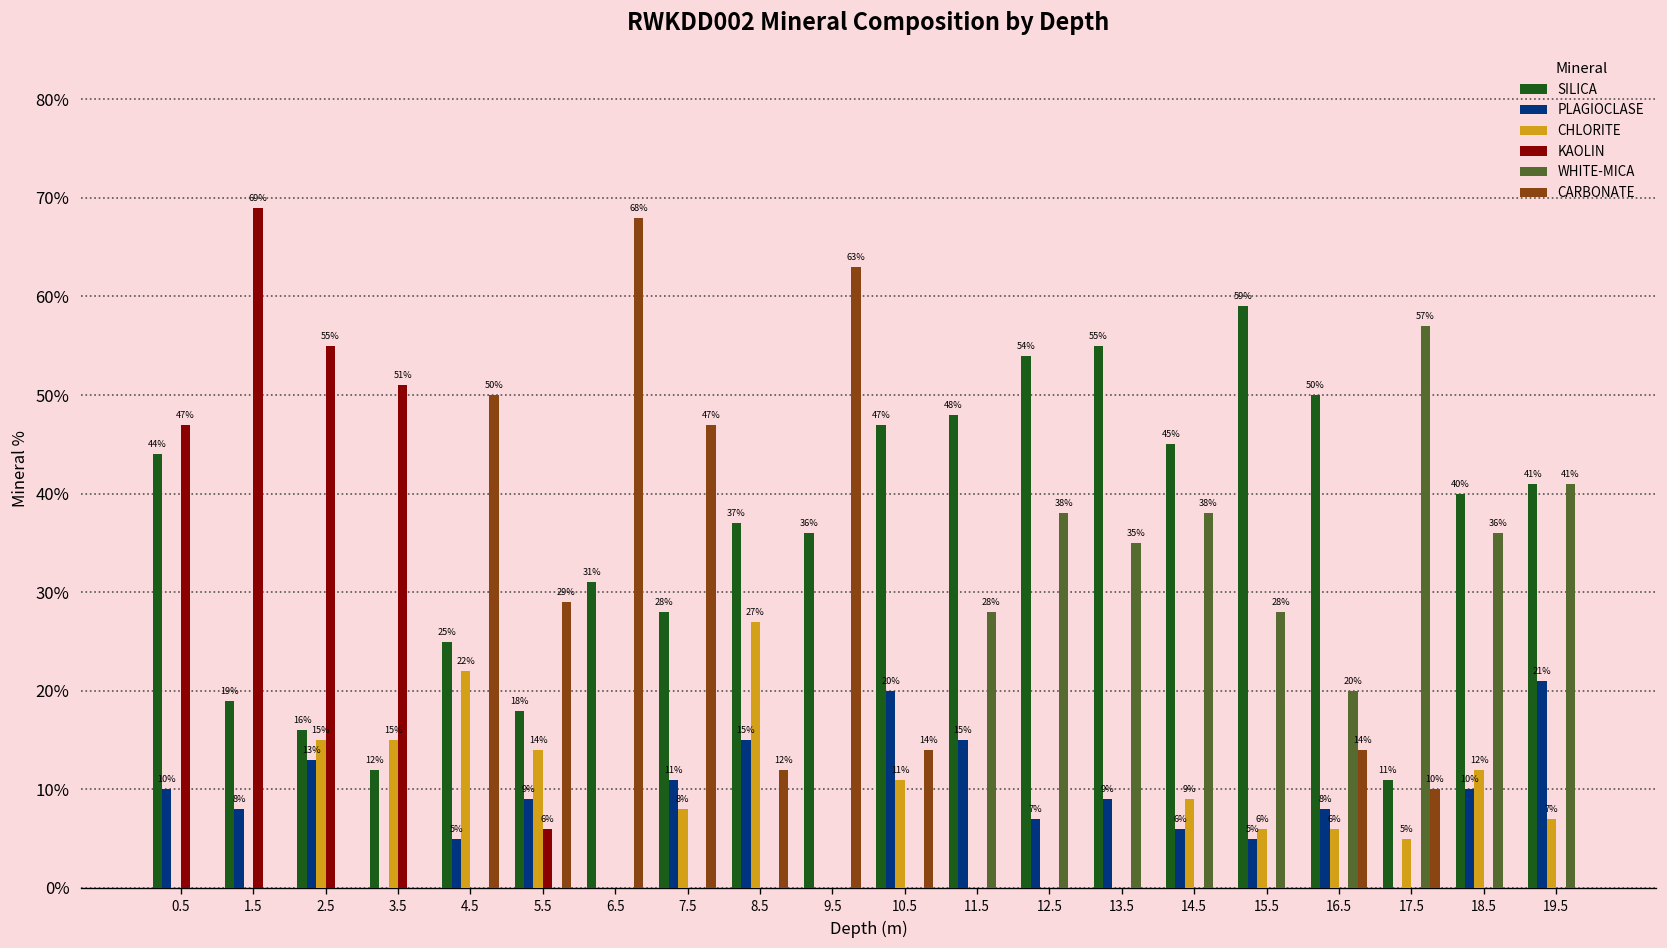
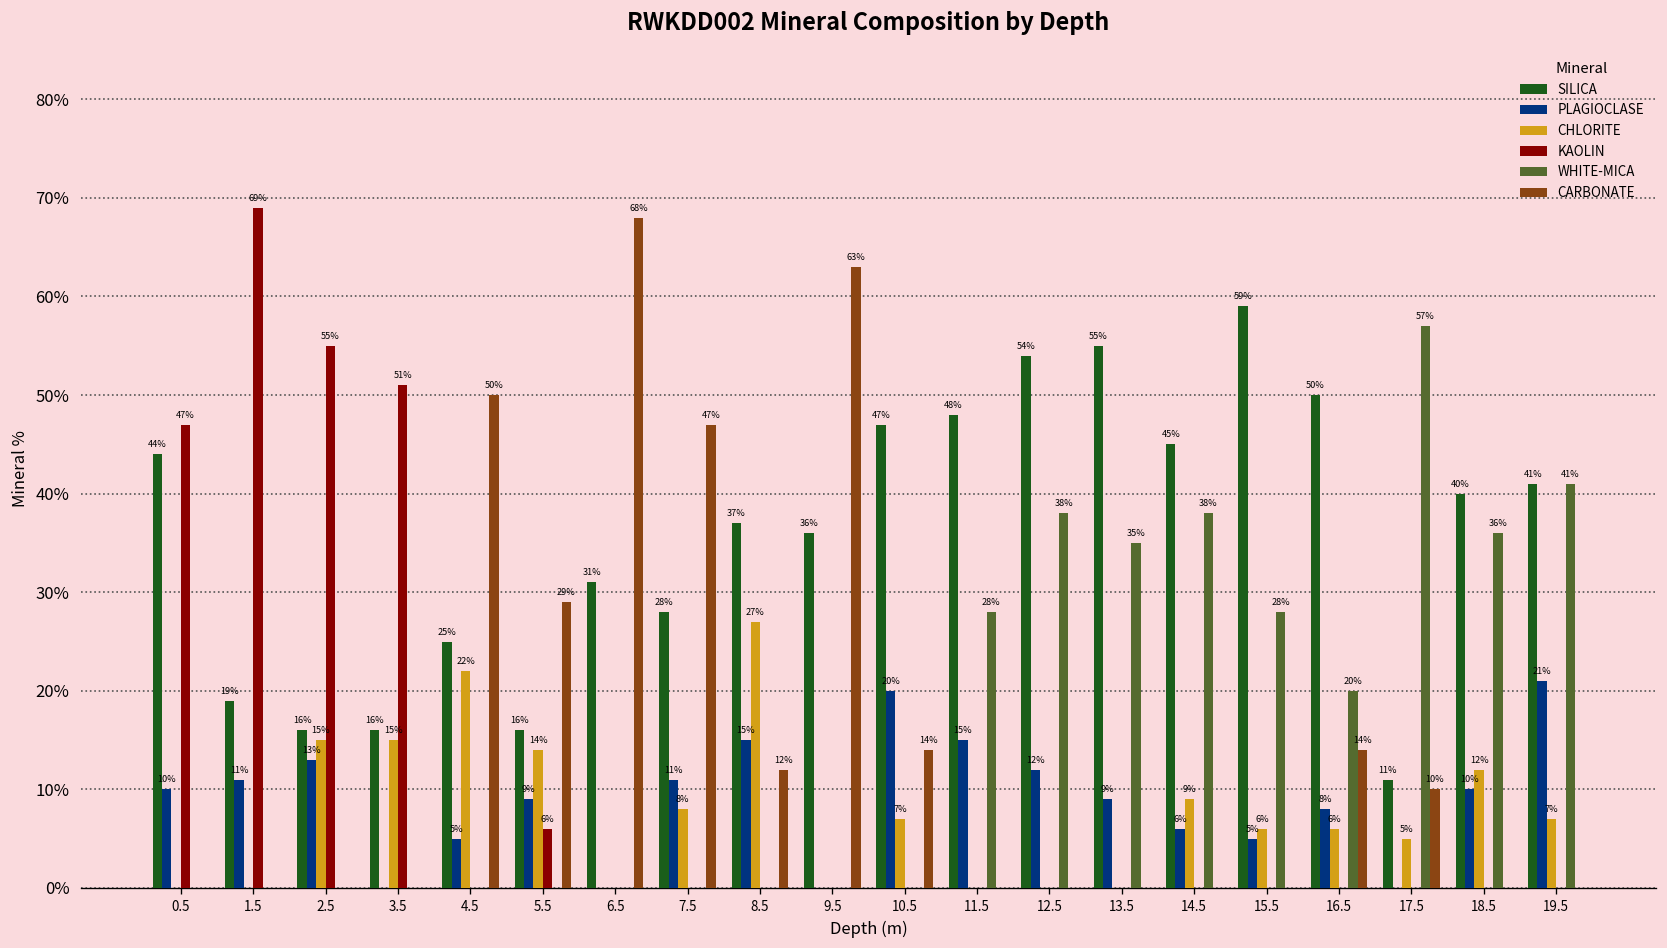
  {
    "SILICA": {
      "0.5": "44%",
      "1.5": "19%",
      "2.5": "16%",
-     "3.5": "12%",
+     "3.5": "16%",
      "4.5": "25%",
-     "5.5": "18%",
+     "5.5": "16%",
      "6.5": "31%",
      "7.5": "28%",
      "8.5": "37%",
      "9.5": "36%",
      "10.5": "47%",
      "11.5": "48%",
      "12.5": "54%",
      "13.5": "55%",
      "14.5": "45%",
      "15.5": "59%",
      "16.5": "50%",
      "17.5": "11%",
      "18.5": "40%",
      "19.5": "41%"
    },
    "PLAGIOCLASE": {
      "0.5": "10%",
-     "1.5": "8%",
+     "1.5": "11%",
      "2.5": "13%",
      "4.5": "5%",
      "5.5": "9%",
      "7.5": "11%",
      "8.5": "15%",
      "10.5": "20%",
      "11.5": "15%",
-     "12.5": "7%",
+     "12.5": "12%",
      "13.5": "9%",
      "14.5": "6%",
      "15.5": "5%",
      "16.5": "8%",
      "18.5": "10%",
      "19.5": "21%"
    },
    "CHLORITE": {
      "2.5": "15%",
      "3.5": "15%",
      "4.5": "22%",
      "5.5": "14%",
      "7.5": "8%",
      "8.5": "27%",
-     "10.5": "11%",
+     "10.5": "7%",
      "14.5": "9%",
      "15.5": "6%",
      "16.5": "6%",
      "17.5": "5%",
      "18.5": "12%",
      "19.5": "7%"
    },
    "KAOLIN": {
      "0.5": "47%",
      "1.5": "69%",
      "2.5": "55%",
      "3.5": "51%",
      "5.5": "6%"
    },
    "WHITE-MICA": {
      "11.5": "28%",
      "12.5": "38%",
      "13.5": "35%",
      "14.5": "38%",
      "15.5": "28%",
      "16.5": "20%",
      "17.5": "57%",
      "18.5": "36%",
      "19.5": "41%"
    },
    "CARBONATE": {
      "4.5": "50%",
      "5.5": "29%",
      "6.5": "68%",
      "7.5": "47%",
      "8.5": "12%",
      "9.5": "63%",
      "10.5": "14%",
      "16.5": "14%",
      "17.5": "10%"
    }
  }
